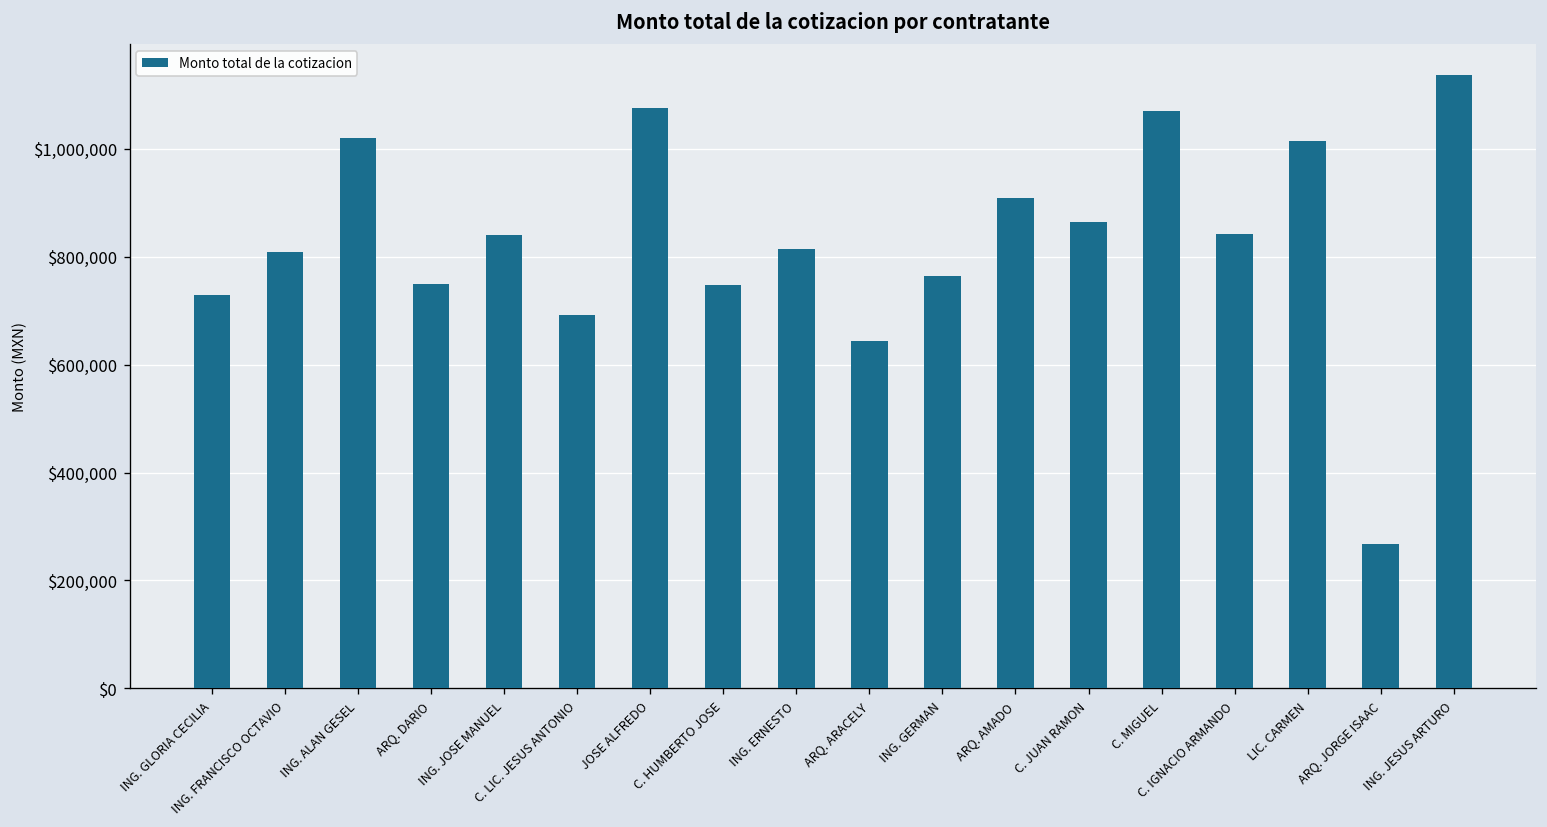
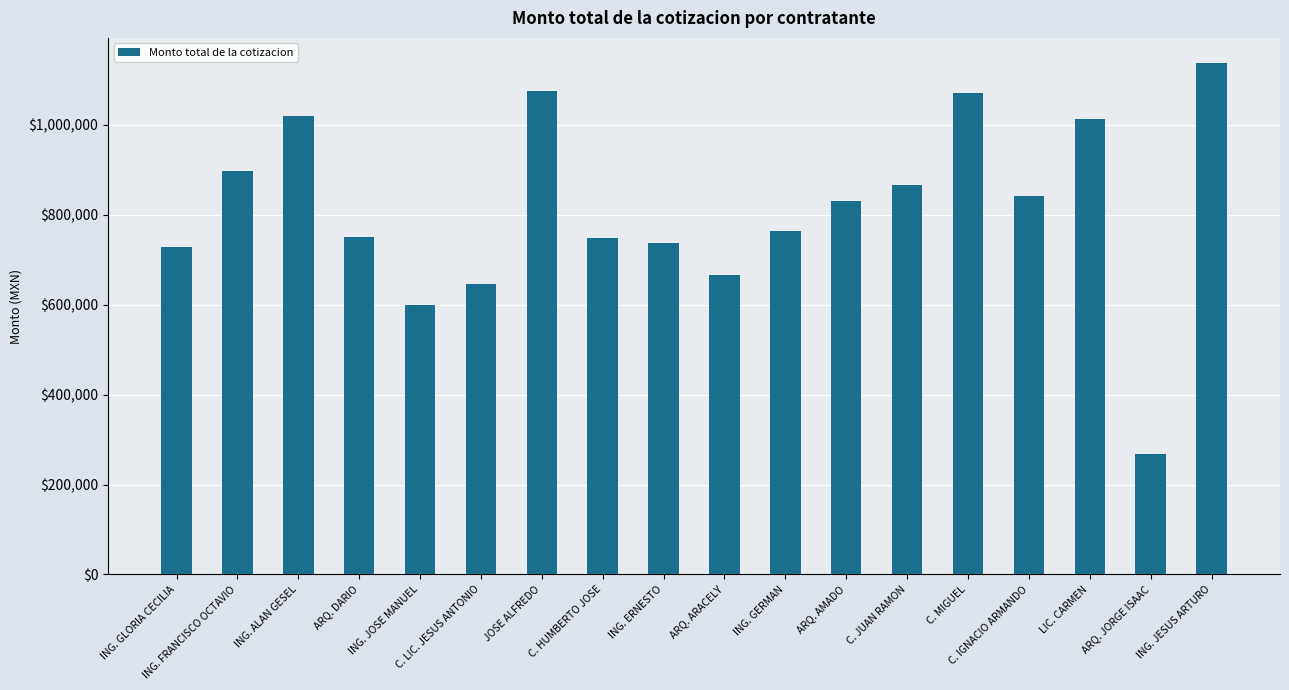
  {
    "ING. GLORIA CECILIA": "$730,000",
-   "ING. FRANCISCO OCTAVIO": "$810,000",
+   "ING. FRANCISCO OCTAVIO": "$900,000",
    "ING. ALAN GESEL": "$1,020,000",
    "ARQ. DARIO": "$750,000",
-   "ING. JOSE MANUEL": "$840,000",
-   "C. LIC. JESUS ANTONIO": "$690,000",
+   "ING. JOSE MANUEL": "$600,000",
+   "C. LIC. JESUS ANTONIO": "$650,000",
    "JOSE ALFREDO": "$1,080,000",
    "C. HUMBERTO JOSE": "$750,000",
-   "ING. ERNESTO": "$820,000",
-   "ARQ. ARACELY": "$640,000",
+   "ING. ERNESTO": "$740,000",
+   "ARQ. ARACELY": "$670,000",
    "ING. GERMAN": "$760,000",
-   "ARQ. AMADO": "$910,000",
+   "ARQ. AMADO": "$830,000",
    "C. JUAN RAMON": "$870,000",
    "C. MIGUEL": "$1,070,000",
    "C. IGNACIO ARMANDO": "$840,000",
    "LIC. CARMEN": "$1,010,000",
    "ARQ. JORGE ISAAC": "$270,000",
    "ING. JESUS ARTURO": "$1,140,000"
  }
